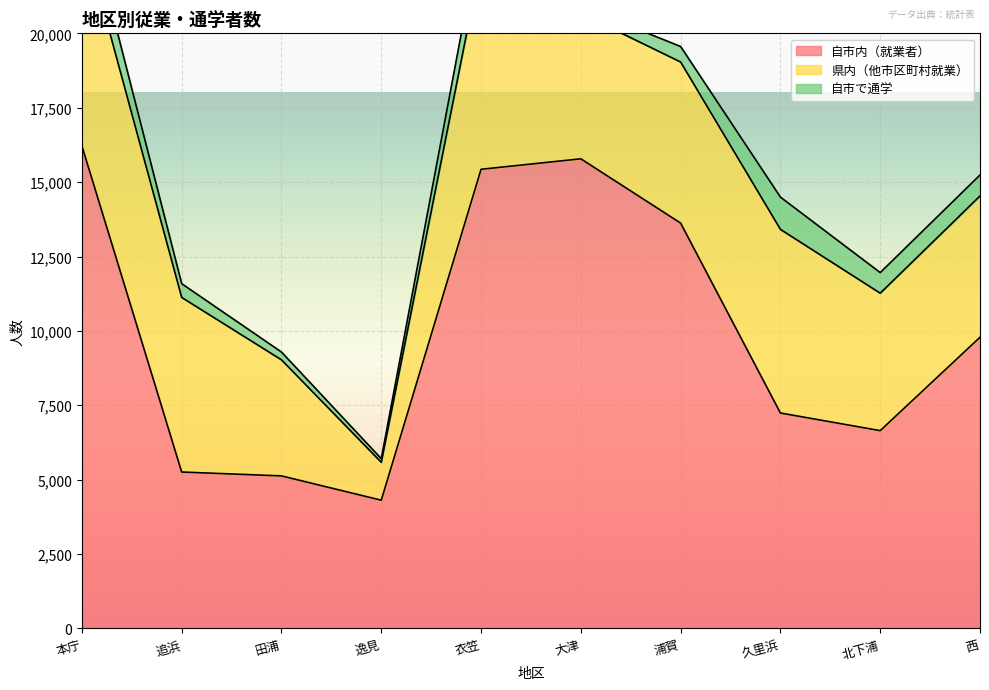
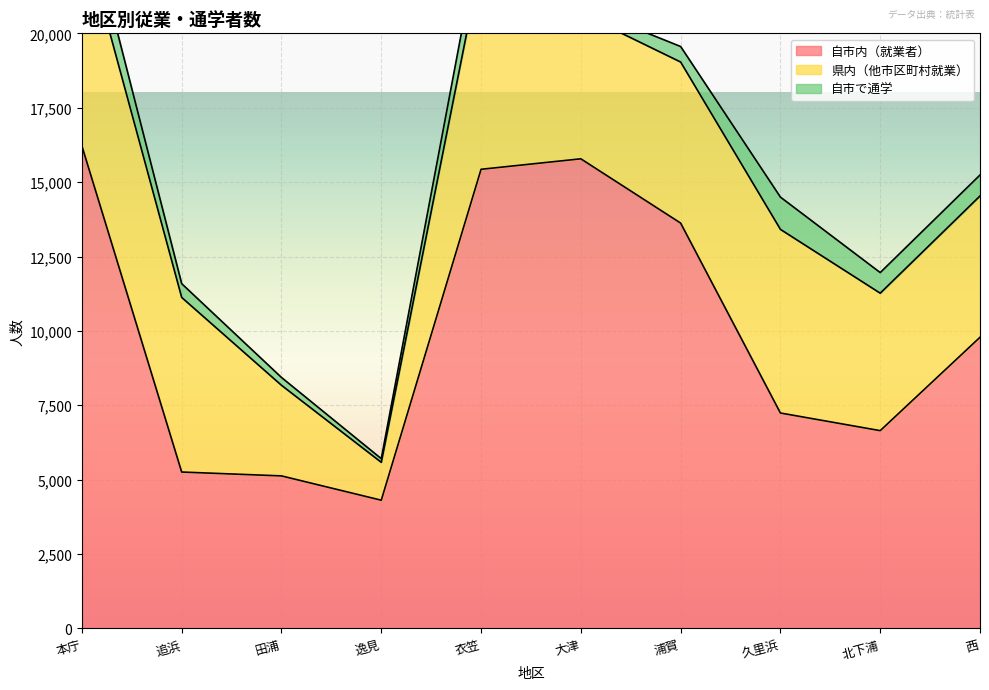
  {
    "自市内（就業者）": {
      "本庁": "16,200",
      "追浜": "5,300",
      "田浦": "5,100",
      "逸見": "4,300",
      "衣笠": "15,400",
      "大津": "15,800",
      "浦賀": "13,600",
      "久里浜": "7,200",
      "北下浦": "6,600",
      "西": "9,800"
    },
    "県内（他市区町村就業）": {
      "追浜": "5,900",
-     "田浦": "3,900",
+     "田浦": "3,000",
      "逸見": "1,300",
      "浦賀": "5,400",
      "久里浜": "6,200",
      "北下浦": "4,600",
      "西": "4,700"
    },
    "自市で通学": {
      "追浜": "500",
      "田浦": "300",
      "逸見": "100",
      "浦賀": "500",
      "久里浜": "1,100",
      "北下浦": "700",
      "西": "700"
    }
  }
